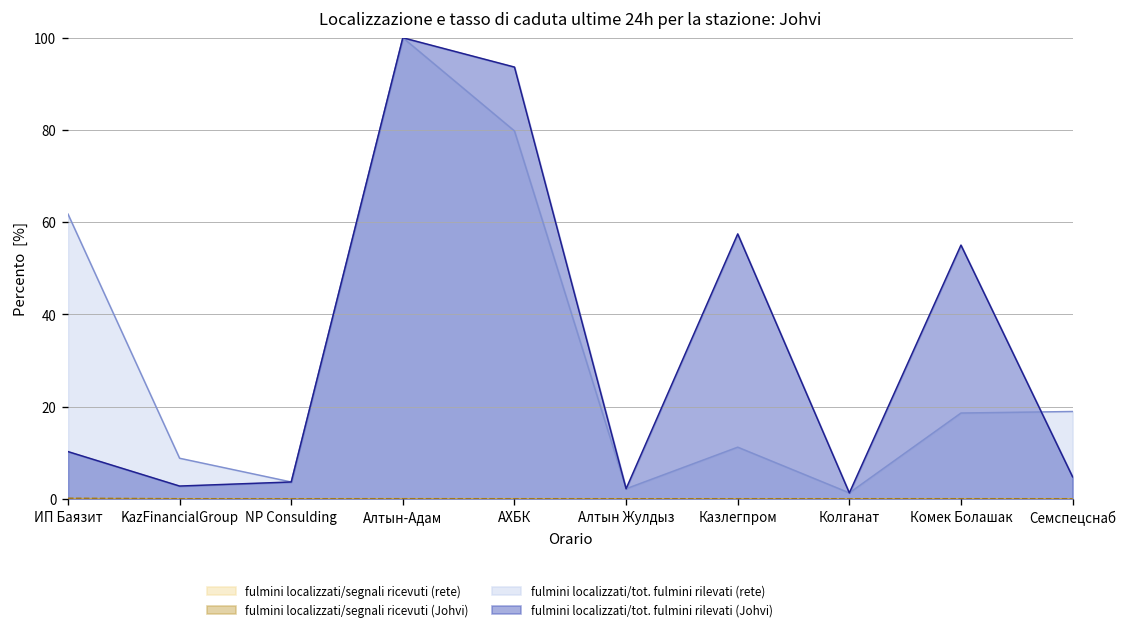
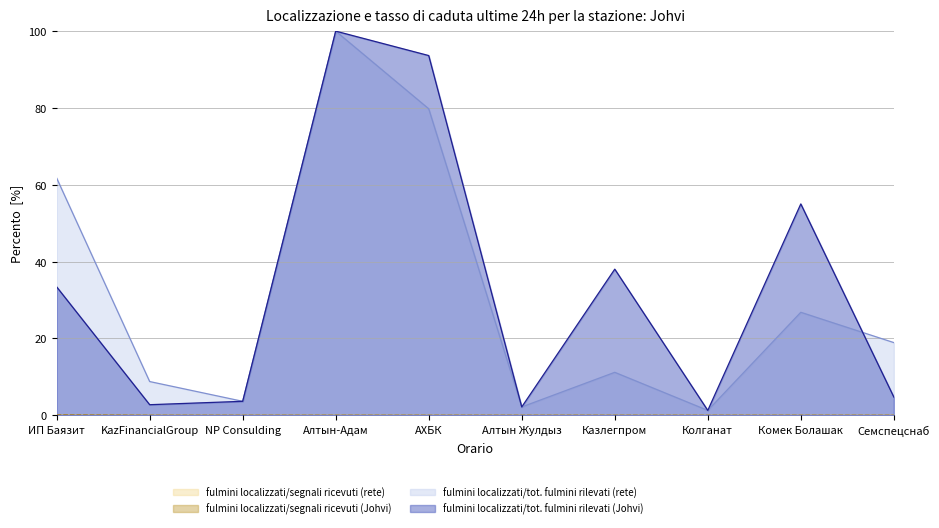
  {
    "fulmini localizzati/segnali ricevuti (Johvi)": {
      "ИП Баязит": 0,
      "KazFinancialGroup": 0,
      "NP Consulding": 0,
      "Алтын-Адам": 0,
      "АХБК": 0,
      "Алтын Жулдыз": 0,
      "Казлегпром": 0,
      "Колганат": 0,
      "Комек Болашак": 0,
      "Семспецснаб": 0
    },
    "fulmini localizzati/tot. fulmini rilevati (rete)": {
      "ИП Баязит": 62,
      "KazFinancialGroup": 9,
      "АХБК": 80,
      "Казлегпром": 11,
-     "Комек Болашак": 19,
+     "Комек Болашак": 27,
      "Семспецснаб": 19
    },
    "fulmini localizzati/tot. fulmini rilevati (Johvi)": {
-     "ИП Баязит": 10,
+     "ИП Баязит": 33,
      "KazFinancialGroup": 3,
      "АХБК": 94,
-     "Казлегпром": 57,
+     "Казлегпром": 38,
      "Комек Болашак": 55,
      "Семспецснаб": 5
    }
  }
